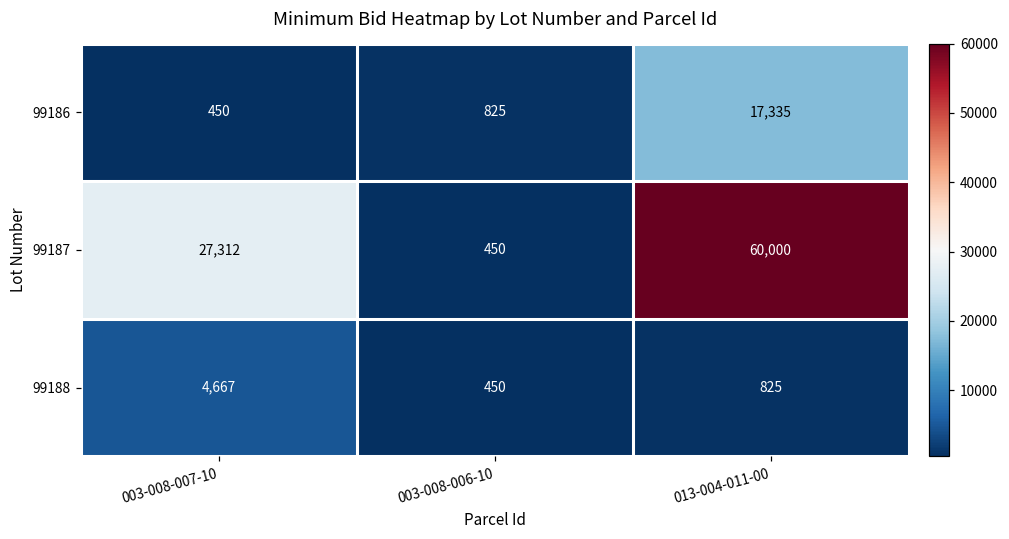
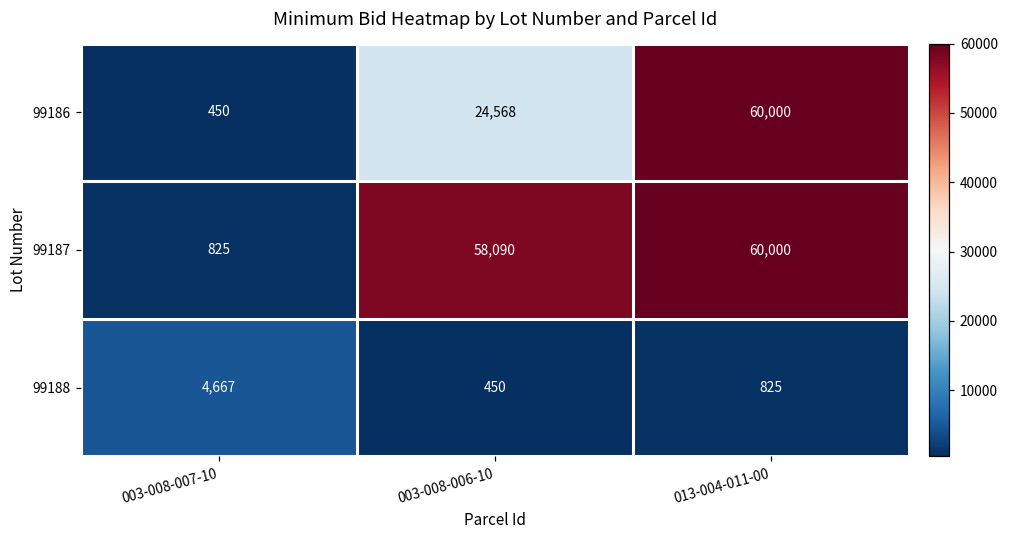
  {
    "99186": {
      "003-008-007-10": "450",
-     "003-008-006-10": "825",
-     "013-004-011-00": "17,335"
+     "003-008-006-10": "24,568",
+     "013-004-011-00": "60,000"
    },
    "99187": {
-     "003-008-007-10": "27,312",
-     "003-008-006-10": "450",
+     "003-008-007-10": "825",
+     "003-008-006-10": "58,090",
      "013-004-011-00": "60,000"
    },
    "99188": {
      "003-008-007-10": "4,667",
      "003-008-006-10": "450",
      "013-004-011-00": "825"
    }
  }
